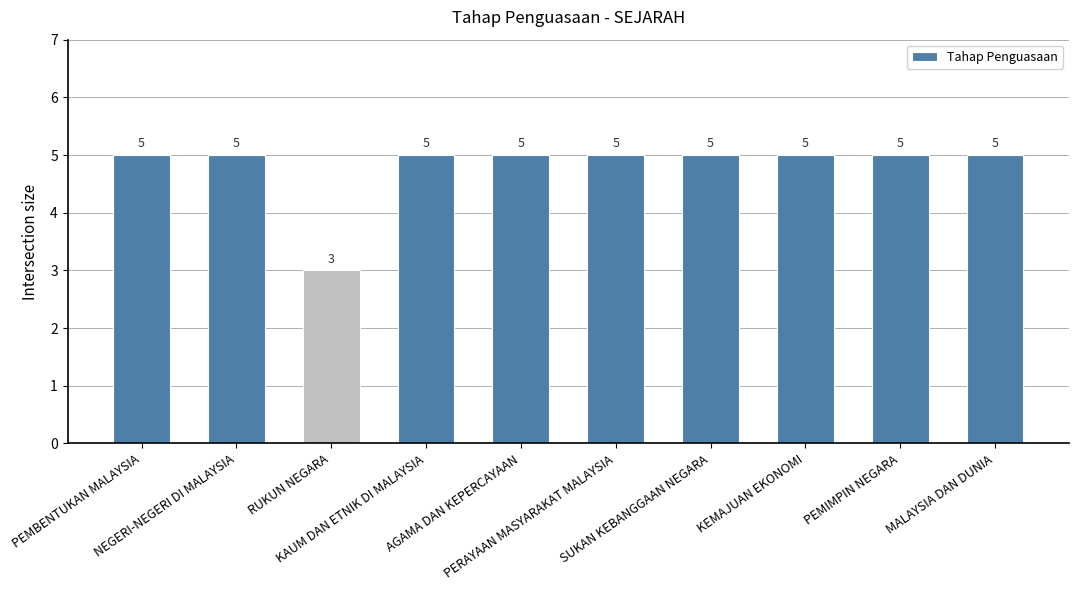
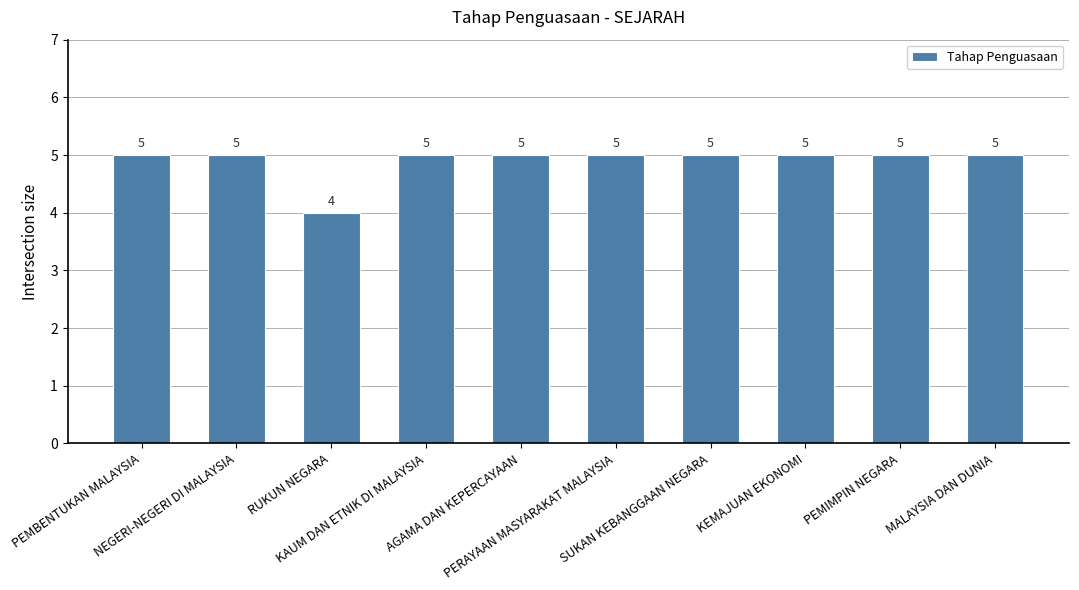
  {
    "PEMBENTUKAN MALAYSIA": 5,
    "NEGERI-NEGERI DI MALAYSIA": 5,
-   "RUKUN NEGARA": 3,
+   "RUKUN NEGARA": 4,
    "KAUM DAN ETNIK DI MALAYSIA": 5,
    "AGAMA DAN KEPERCAYAAN": 5,
    "PERAYAAN MASYARAKAT MALAYSIA": 5,
    "SUKAN KEBANGGAAN NEGARA": 5,
    "KEMAJUAN EKONOMI": 5,
    "PEMIMPIN NEGARA": 5,
    "MALAYSIA DAN DUNIA": 5
  }
